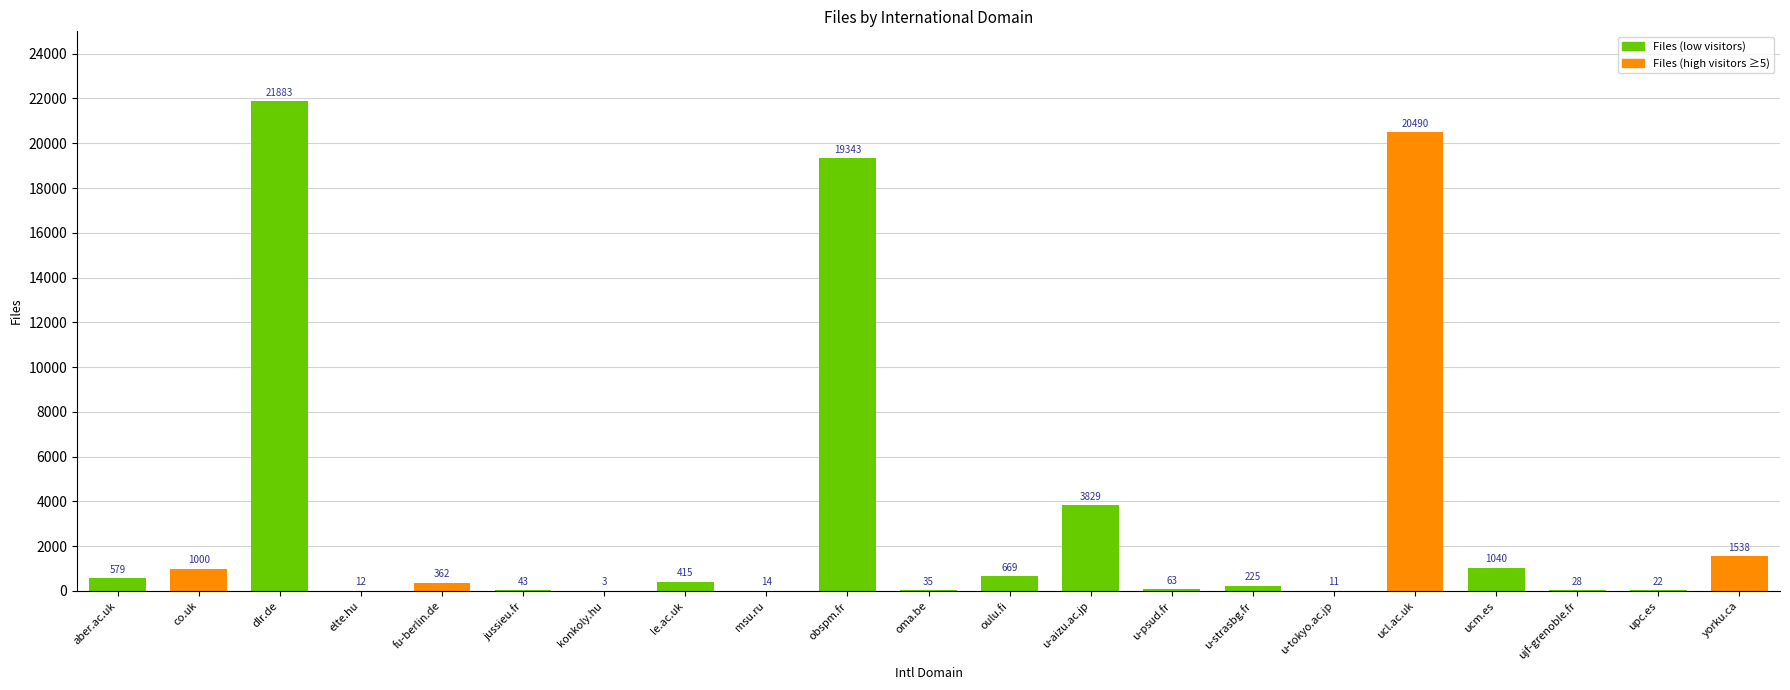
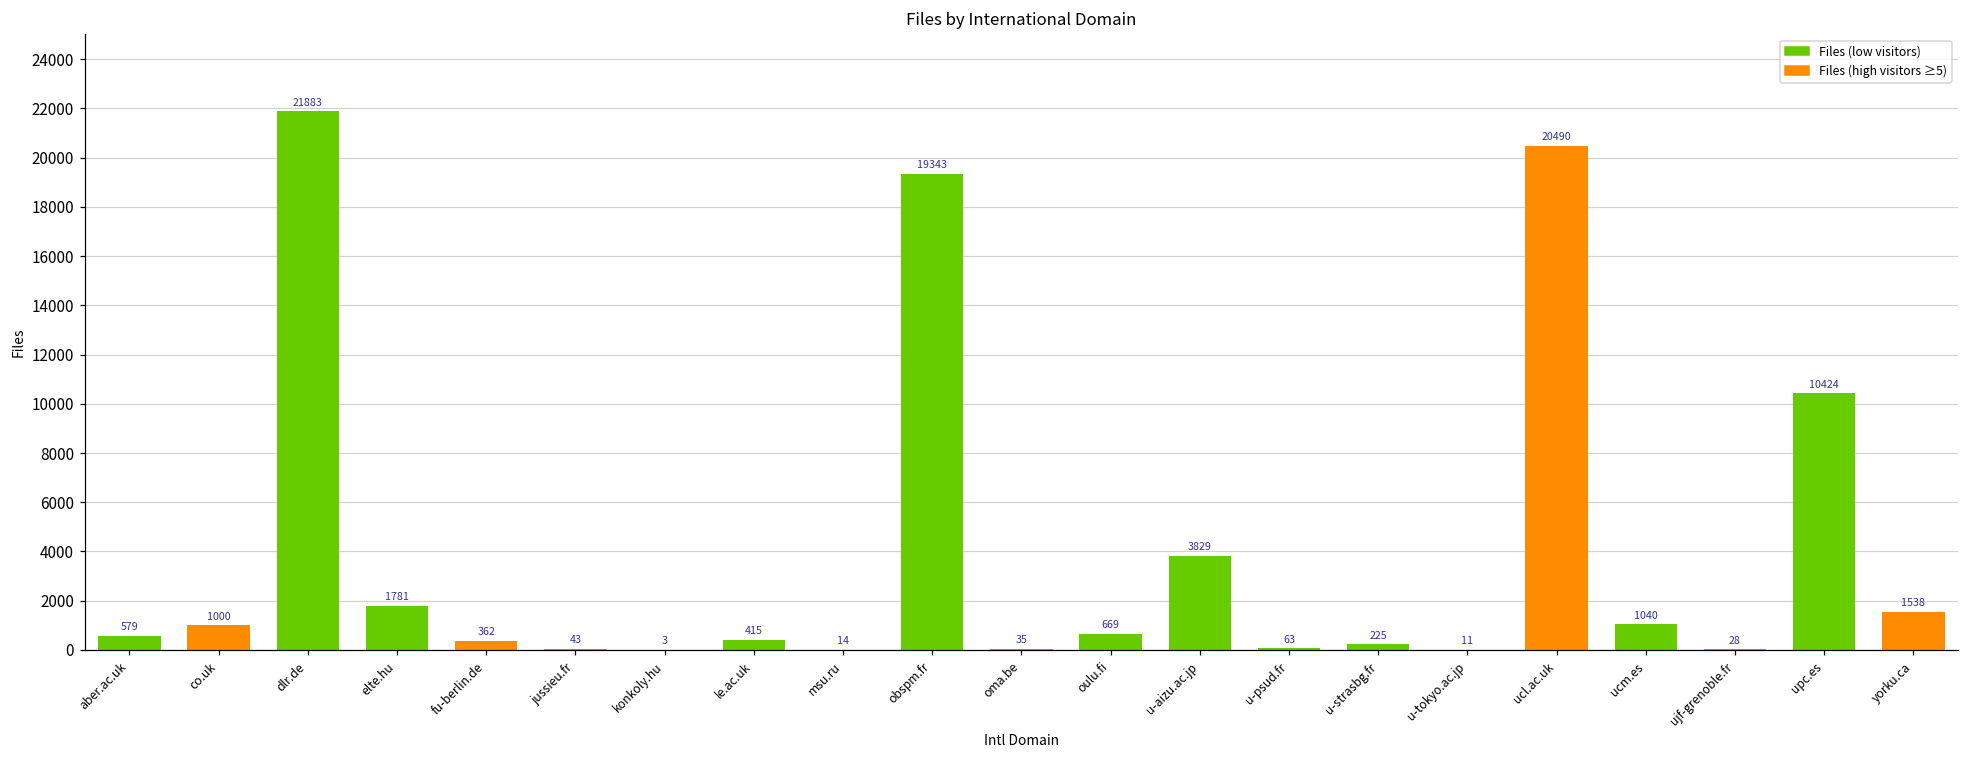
  {
    "aber.ac.uk": 579,
    "co.uk": 1000,
    "dlr.de": 21883,
-   "elte.hu": 12,
+   "elte.hu": 1781,
    "fu-berlin.de": 362,
    "jussieu.fr": 43,
    "konkoly.hu": 3,
    "le.ac.uk": 415,
    "msu.ru": 14,
    "obspm.fr": 19343,
    "oma.be": 35,
    "oulu.fi": 669,
    "u-aizu.ac.jp": 3829,
    "u-psud.fr": 63,
    "u-strasbg.fr": 225,
    "u-tokyo.ac.jp": 11,
    "ucl.ac.uk": 20490,
    "ucm.es": 1040,
    "ujf-grenoble.fr": 28,
-   "upc.es": 22,
+   "upc.es": 10424,
    "yorku.ca": 1538
  }
